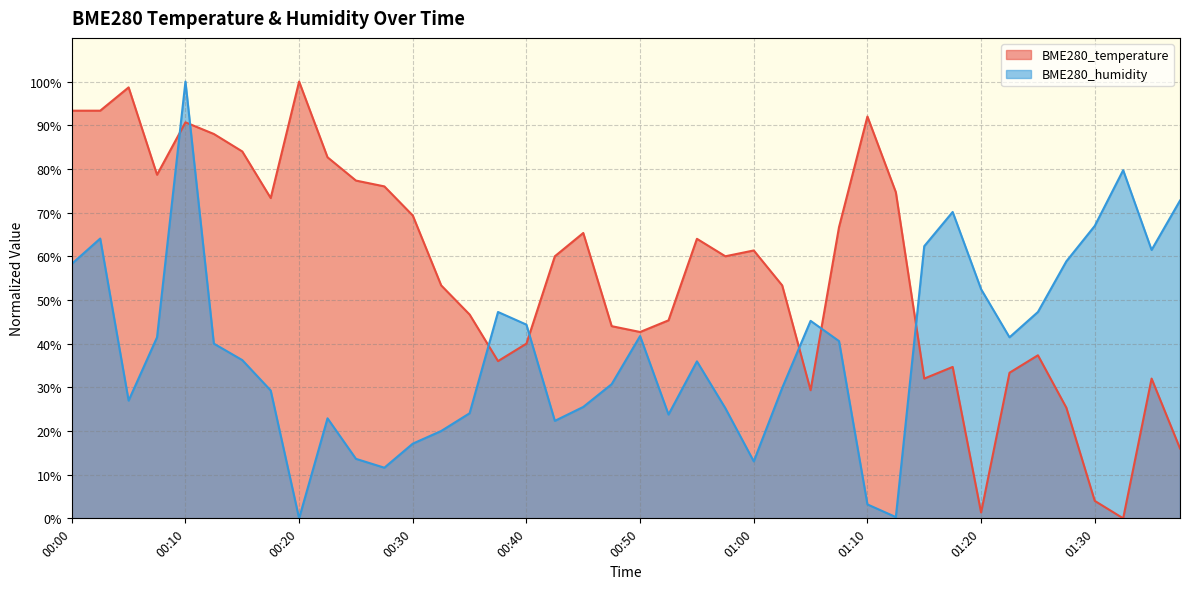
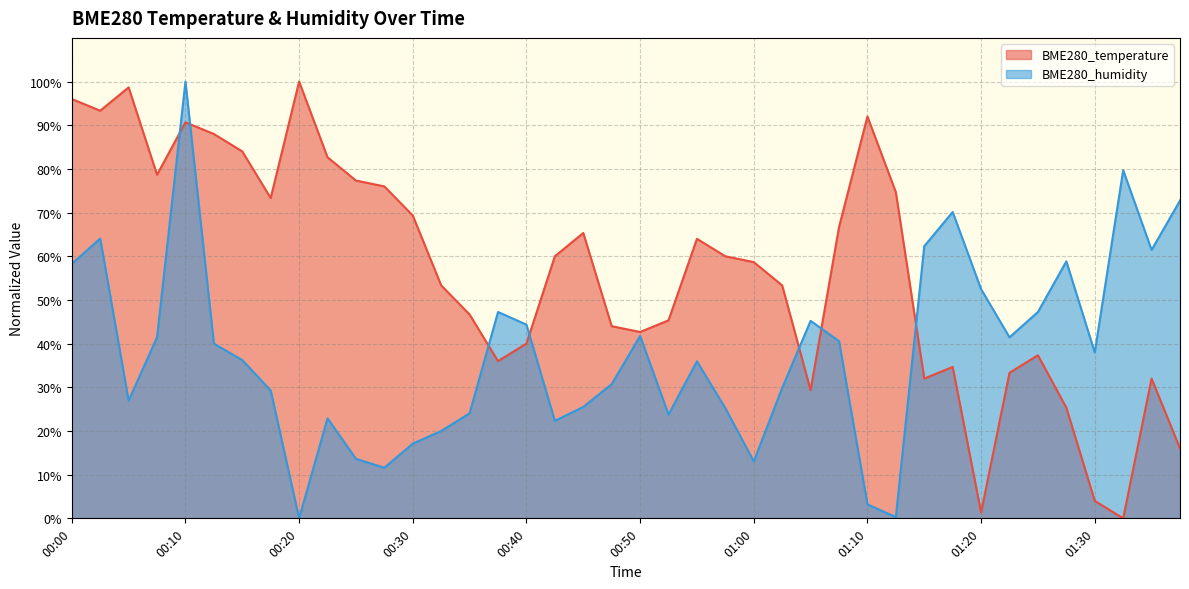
  {
    "BME280_temperature": {
-     "00:00": "93%",
+     "00:00": "96%",
      "00:10": "91%",
      "00:20": "100%",
      "00:30": "69%",
      "00:40": "40%",
      "00:50": "43%",
-     "01:00": "61%",
+     "01:00": "59%",
      "01:10": "92%",
      "01:20": "1%",
      "01:30": "4%"
    },
    "BME280_humidity": {
      "00:00": "58%",
      "00:10": "100%",
      "00:20": "0%",
      "00:30": "17%",
      "00:40": "44%",
      "00:50": "42%",
      "01:00": "13%",
      "01:10": "3%",
      "01:20": "52%",
-     "01:30": "67%"
+     "01:30": "38%"
    }
  }
